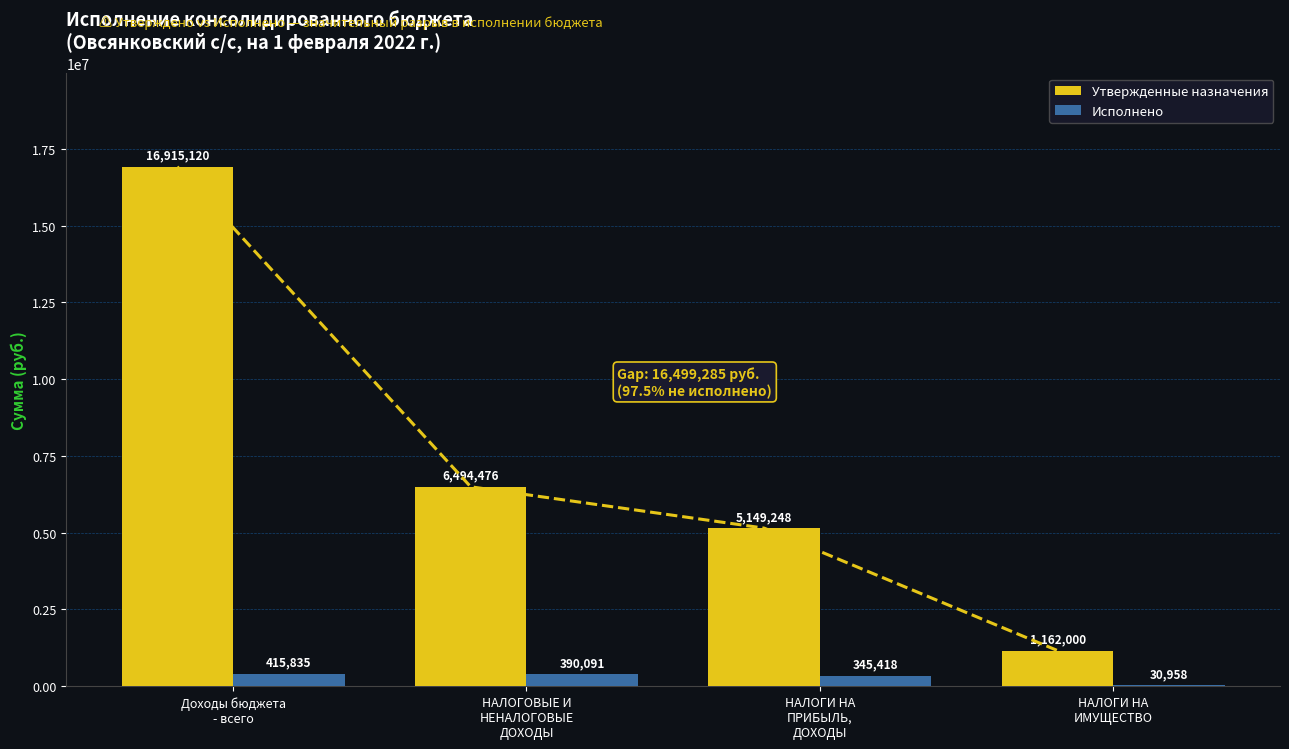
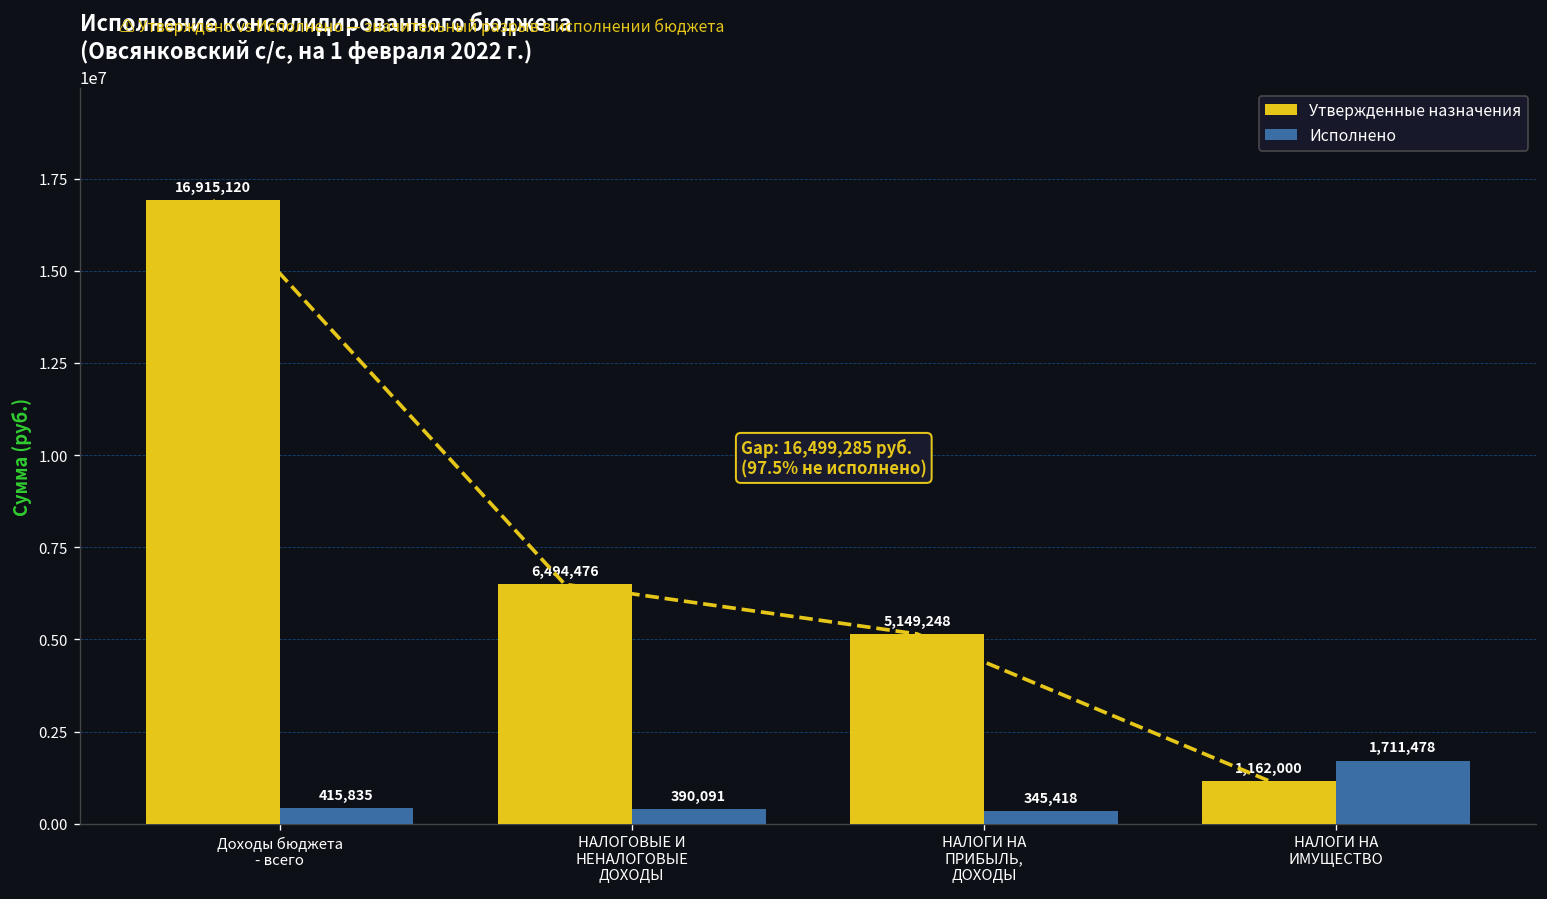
  {
    "Утвержденные назначения": {
      "Доходы бюджета - всего": "16,915,120",
      "НАЛОГОВЫЕ И НЕНАЛОГОВЫЕ ДОХОДЫ": "6,494,476",
      "НАЛОГИ НА ПРИБЫЛЬ, ДОХОДЫ": "5,149,248",
      "НАЛОГИ НА ИМУЩЕСТВО": "1,162,000"
    },
    "Исполнено": {
      "Доходы бюджета - всего": "415,835",
      "НАЛОГОВЫЕ И НЕНАЛОГОВЫЕ ДОХОДЫ": "390,091",
      "НАЛОГИ НА ПРИБЫЛЬ, ДОХОДЫ": "345,418",
-     "НАЛОГИ НА ИМУЩЕСТВО": "30,958"
+     "НАЛОГИ НА ИМУЩЕСТВО": "1,711,478"
    }
  }
